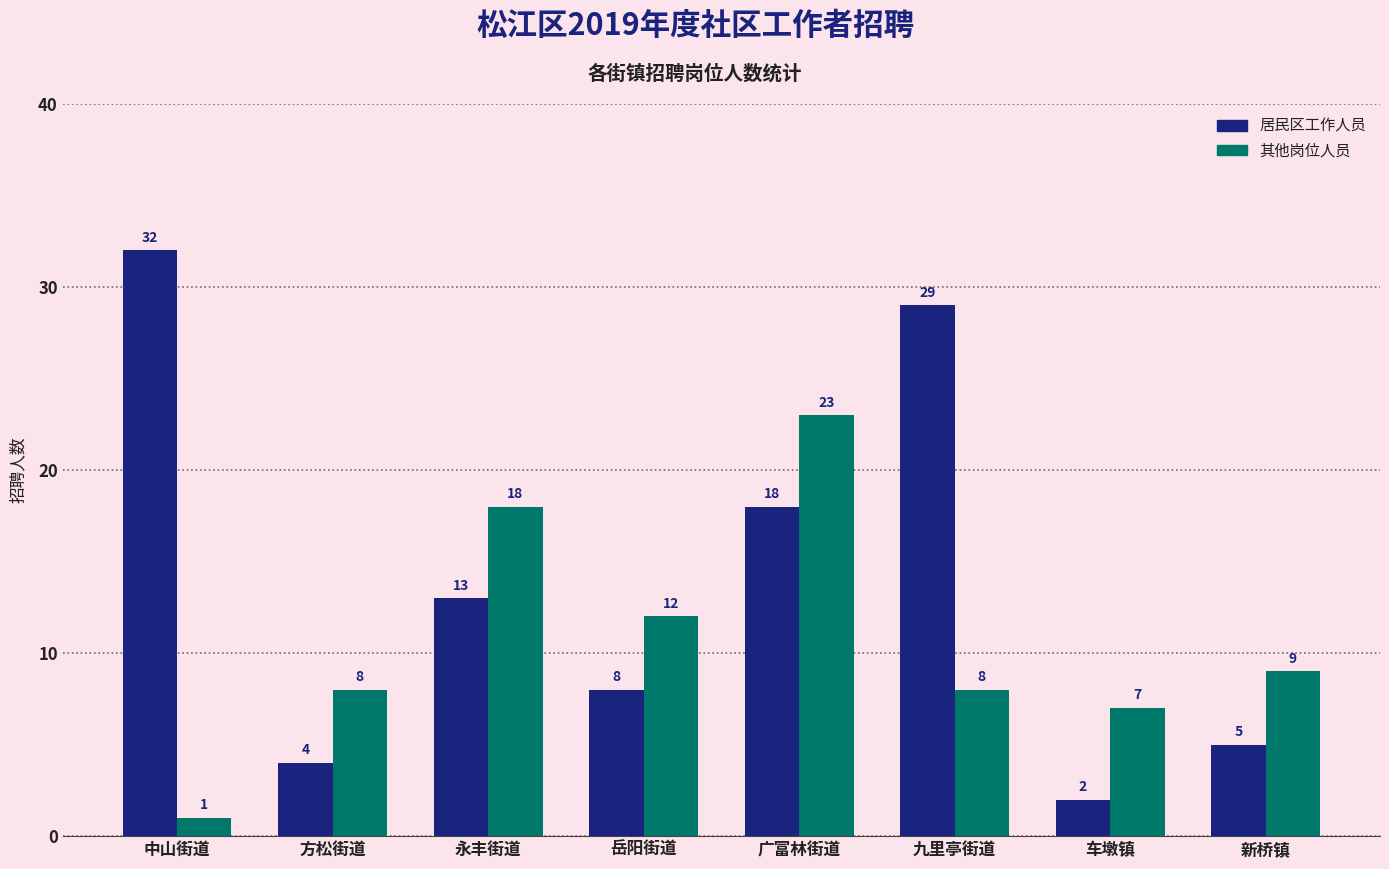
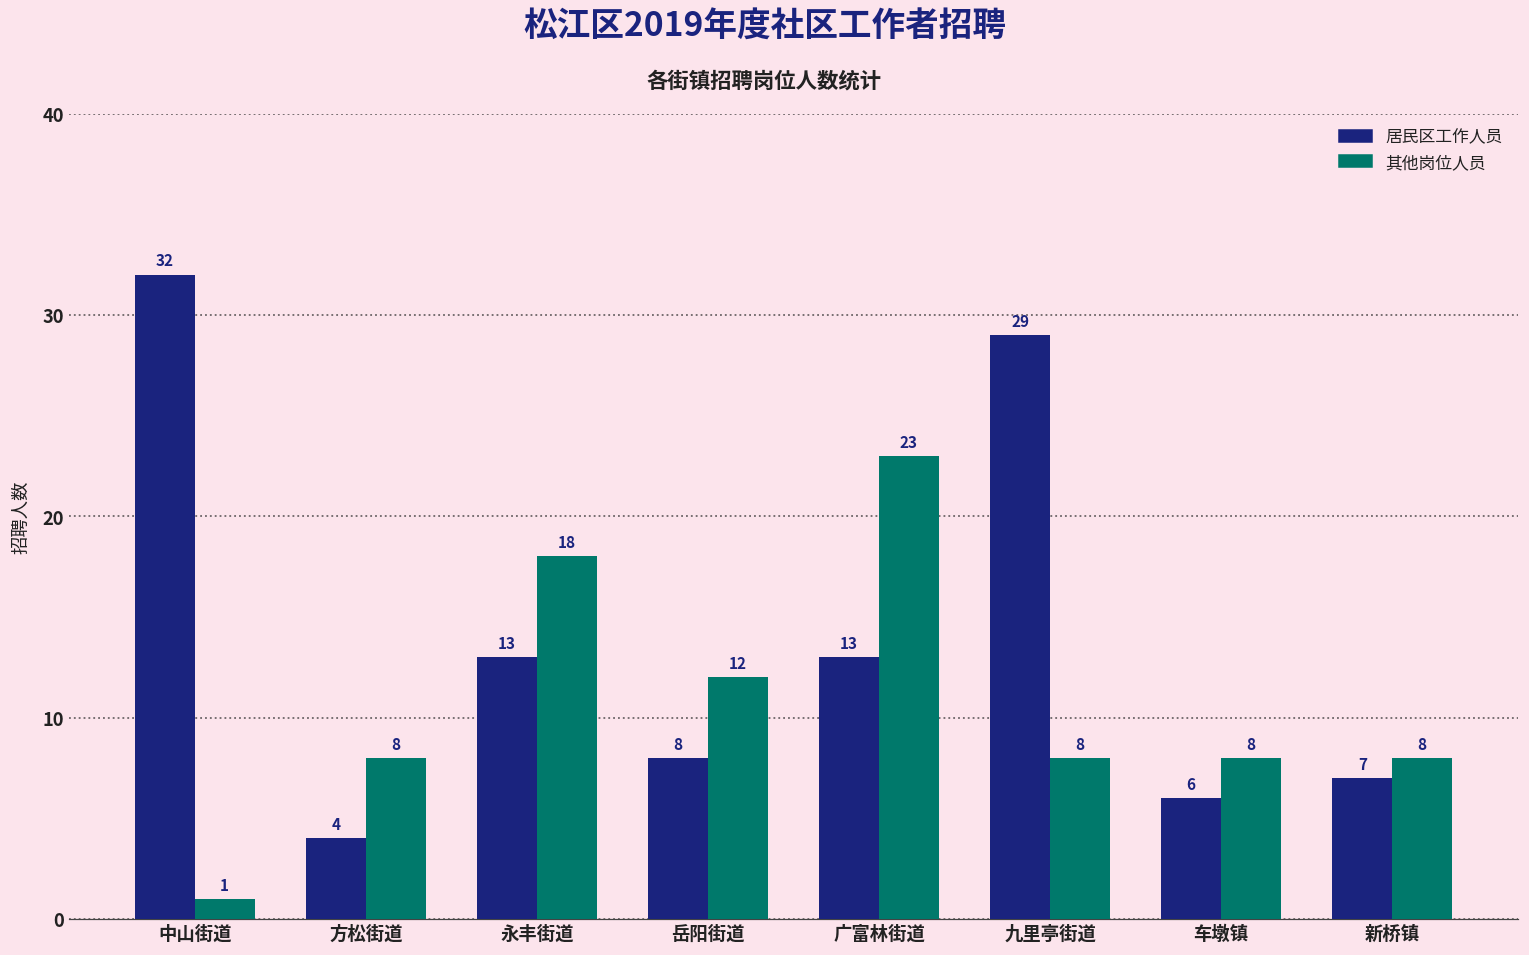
  {
    "居民区工作人员": {
      "中山街道": 32,
      "方松街道": 4,
      "永丰街道": 13,
      "岳阳街道": 8,
-     "广富林街道": 18,
+     "广富林街道": 13,
      "九里亭街道": 29,
-     "车墩镇": 2,
-     "新桥镇": 5
+     "车墩镇": 6,
+     "新桥镇": 7
    },
    "其他岗位人员": {
      "中山街道": 1,
      "方松街道": 8,
      "永丰街道": 18,
      "岳阳街道": 12,
      "广富林街道": 23,
      "九里亭街道": 8,
-     "车墩镇": 7,
-     "新桥镇": 9
+     "车墩镇": 8,
+     "新桥镇": 8
    }
  }
